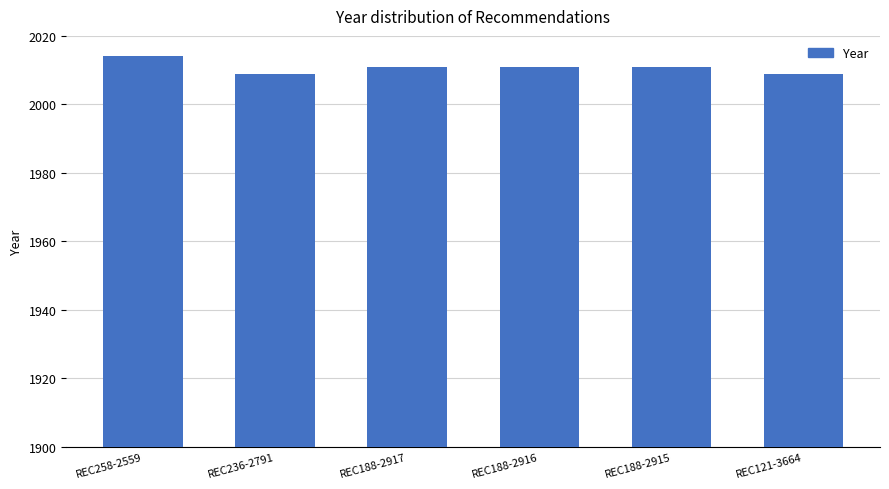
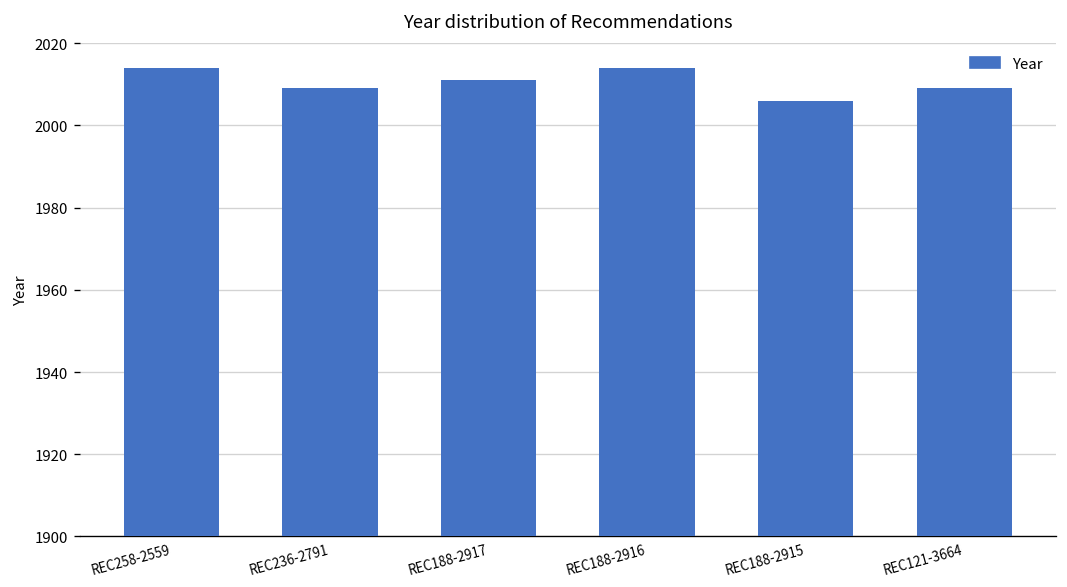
  {
    "REC258-2559": 2014,
    "REC236-2791": 2009,
    "REC188-2917": 2011,
-   "REC188-2916": 2011,
-   "REC188-2915": 2011,
+   "REC188-2916": 2014,
+   "REC188-2915": 2006,
    "REC121-3664": 2009
  }
